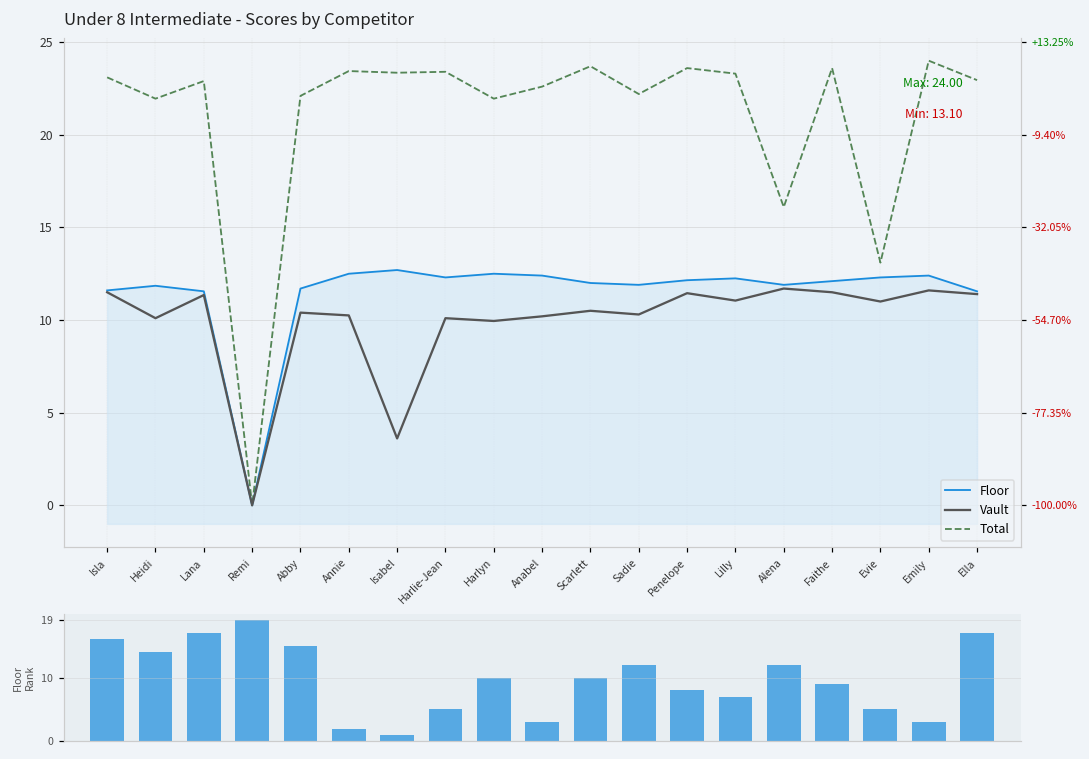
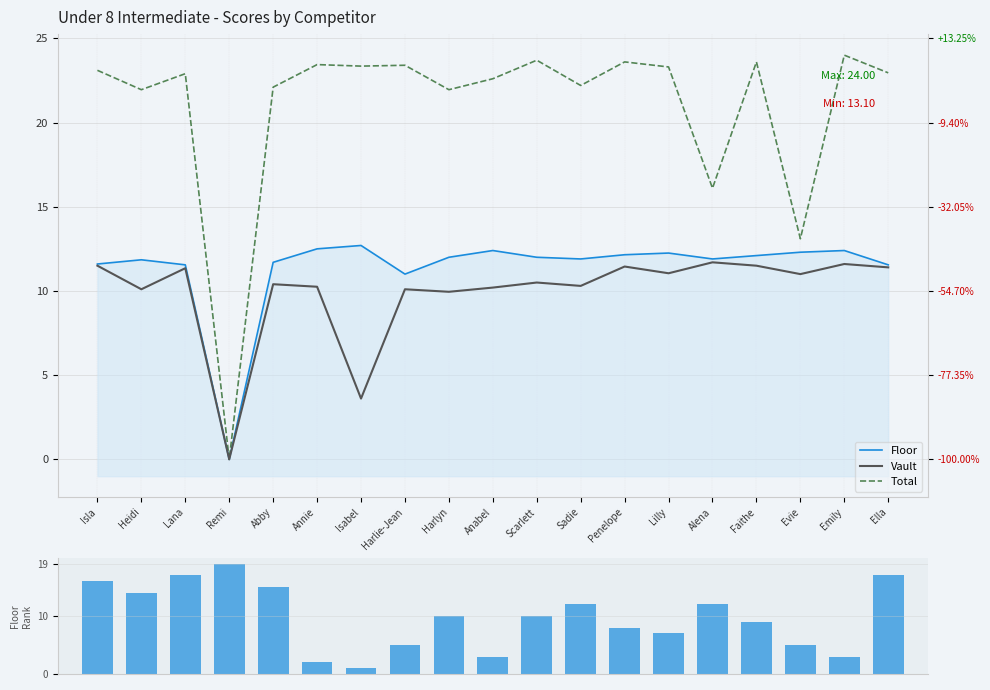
  {
    "Under 8 Intermediate - Scores by Competitor": {
      "Floor": {
        "Heidi": 11.9,
        "Lana": 11.6,
        "Abby": 11.7,
        "Annie": 12.5,
        "Isabel": 12.7,
-       "Harlie-Jean": 12.3,
-       "Harlyn": 12.5,
+       "Harlie-Jean": 11.0,
+       "Harlyn": 12.0,
        "Anabel": 12.4,
        "Scarlett": 12.0,
        "Sadie": 11.9,
        "Penelope": 12.2,
        "Lilly": 12.3,
        "Alena": 11.9,
        "Faithe": 12.1,
        "Evie": 12.3,
        "Emily": 12.4,
        "Ella": 11.6
      },
      "Vault": {
        "Heidi": 10.1,
        "Lana": 11.4,
        "Abby": 10.4,
        "Annie": 10.3,
        "Isabel": 3.6,
        "Harlie-Jean": 10.1,
        "Harlyn": 10.0,
        "Anabel": 10.2,
        "Scarlett": 10.5,
        "Sadie": 10.3,
        "Penelope": 11.5,
        "Lilly": 11.1,
        "Alena": 11.7,
        "Faithe": 11.5,
        "Evie": 11.0,
        "Emily": 11.6,
        "Ella": 11.4
      },
      "Total": {
        "Isla": 23.1,
        "Heidi": 22.0,
        "Lana": 22.9,
        "Abby": 22.1,
        "Annie": 23.4,
        "Isabel": 23.4,
        "Harlie-Jean": 23.4,
        "Harlyn": 22.0,
        "Anabel": 22.6,
        "Scarlett": 23.7,
        "Sadie": 22.2,
        "Penelope": 23.6,
        "Lilly": 23.3,
        "Alena": 16.1,
        "Faithe": 23.6,
        "Evie": 13.1,
        "Emily": 24.0,
        "Ella": 23.0
      }
    }
  }
